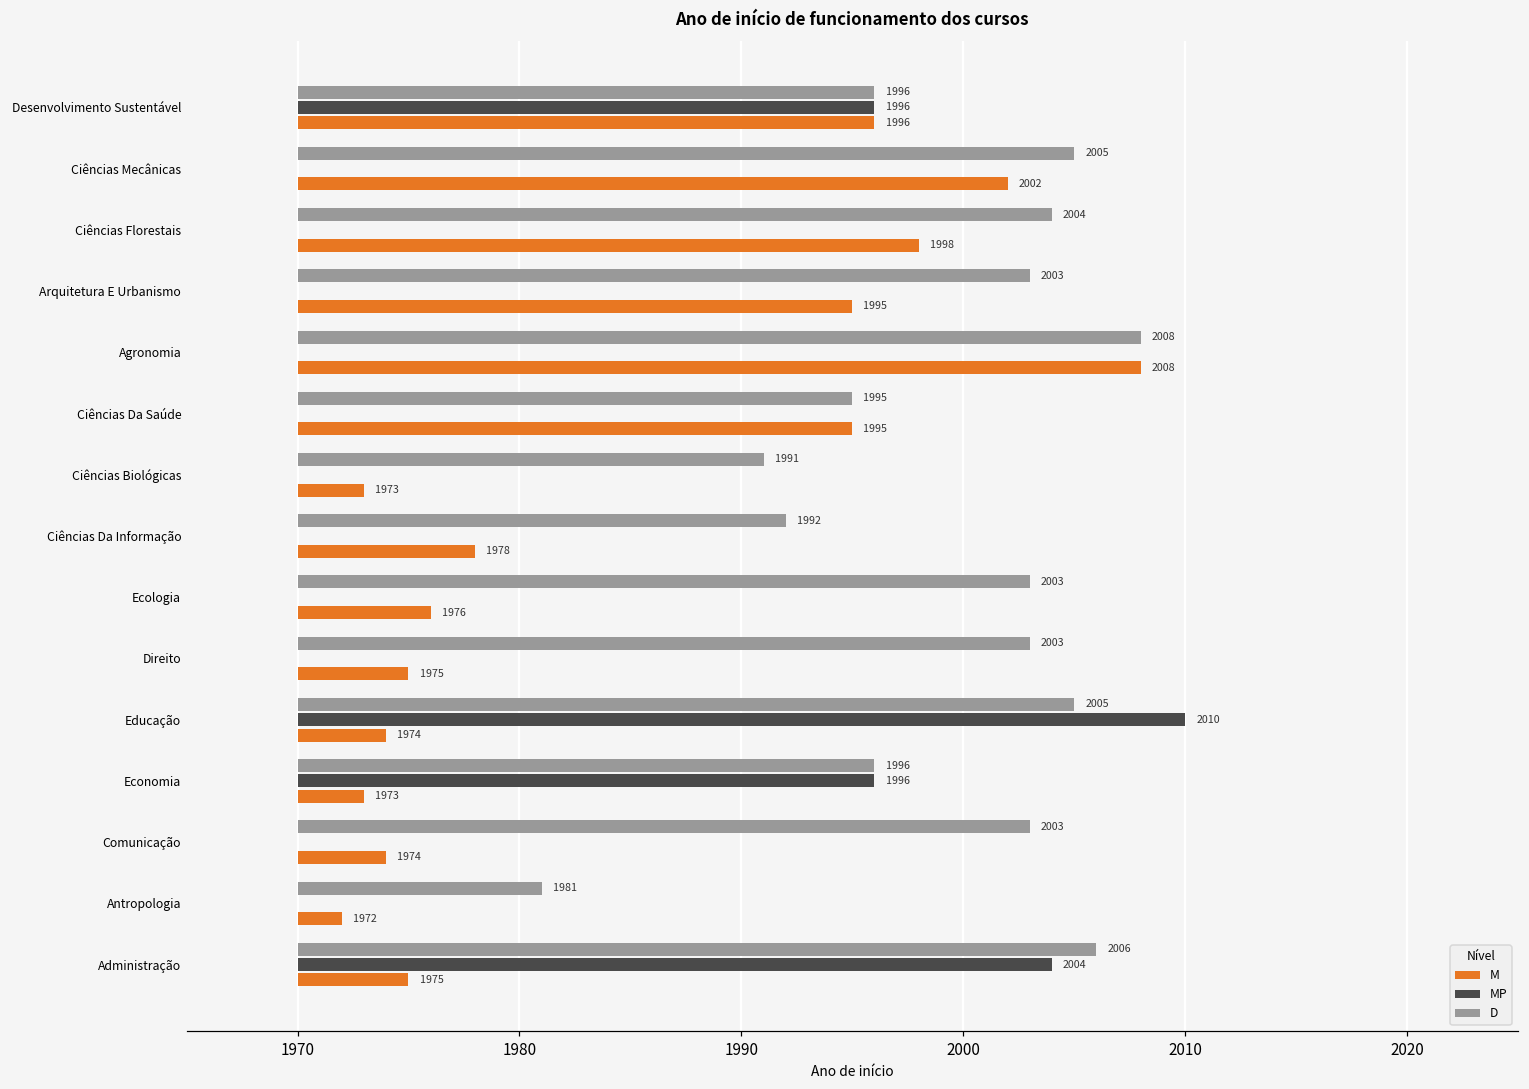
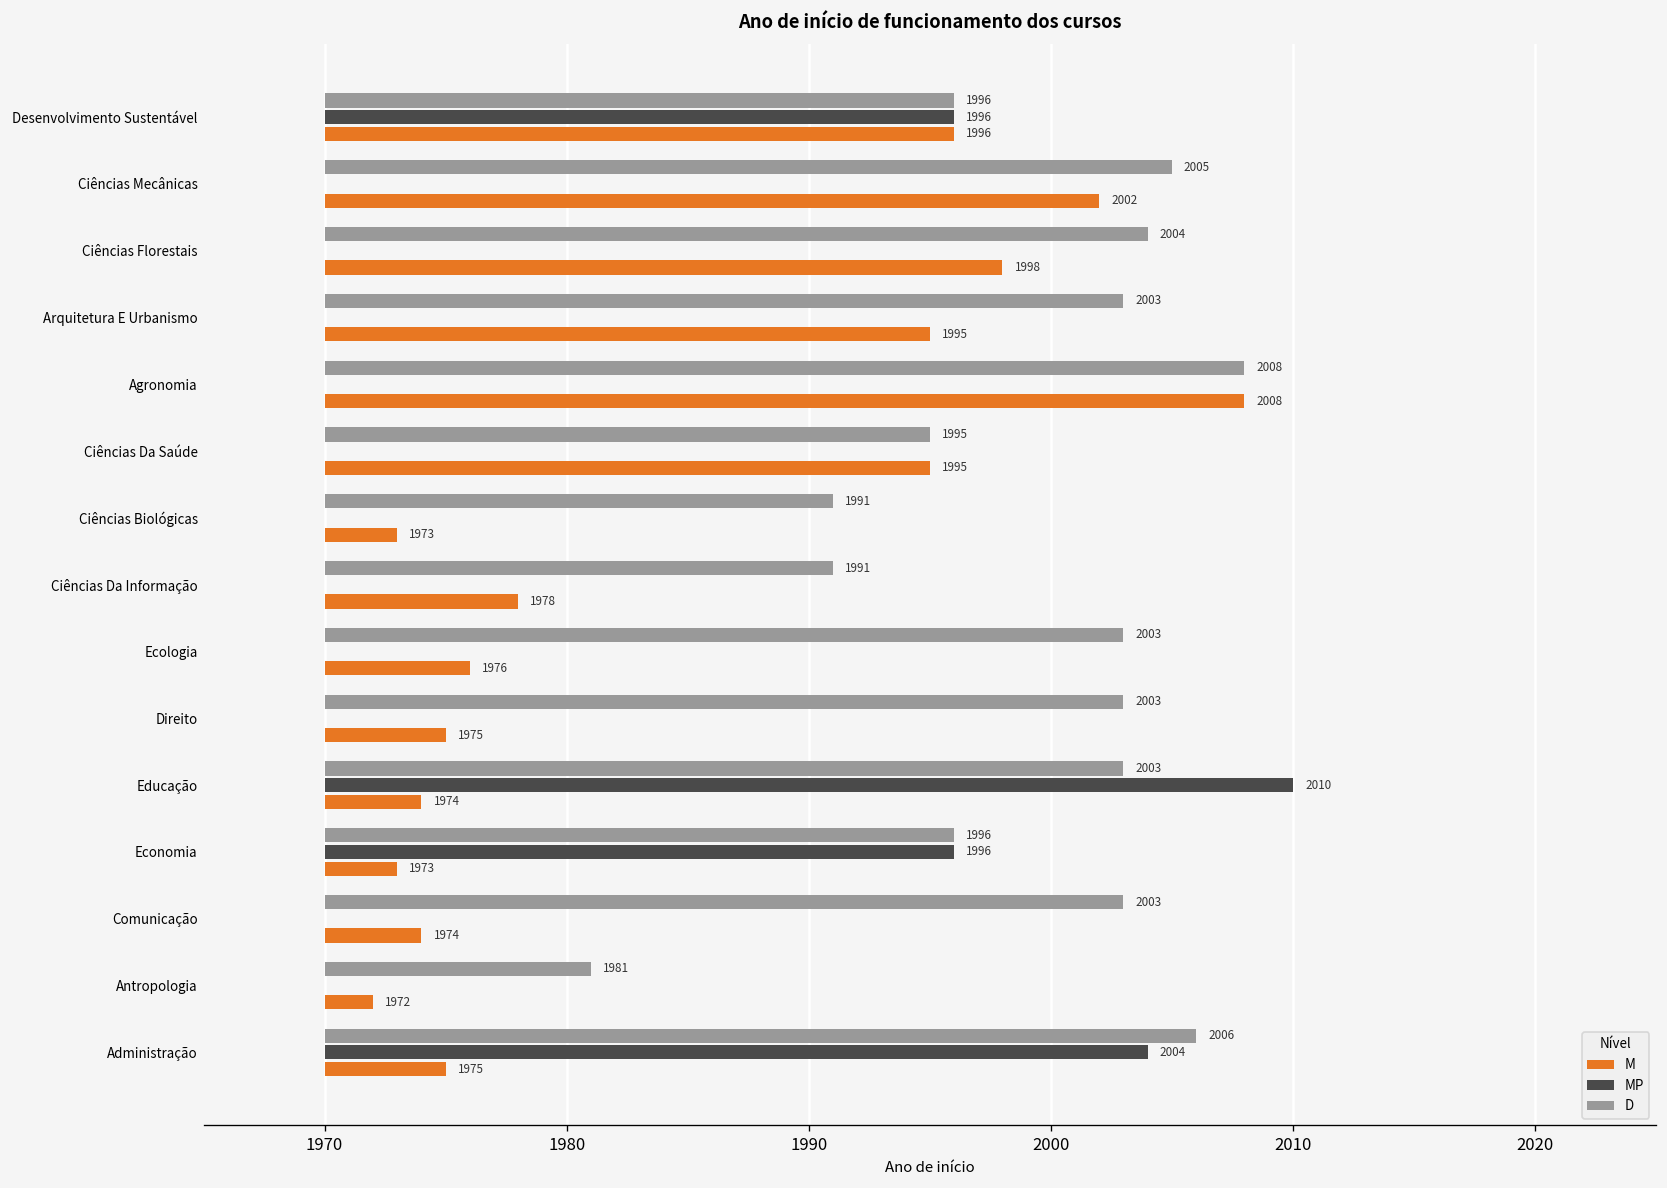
  {
    "D": {
-     "Ciências Da Informação": 1992,
-     "Educação": 2005
+     "Ciências Da Informação": 1991,
+     "Educação": 2003
    }
  }
